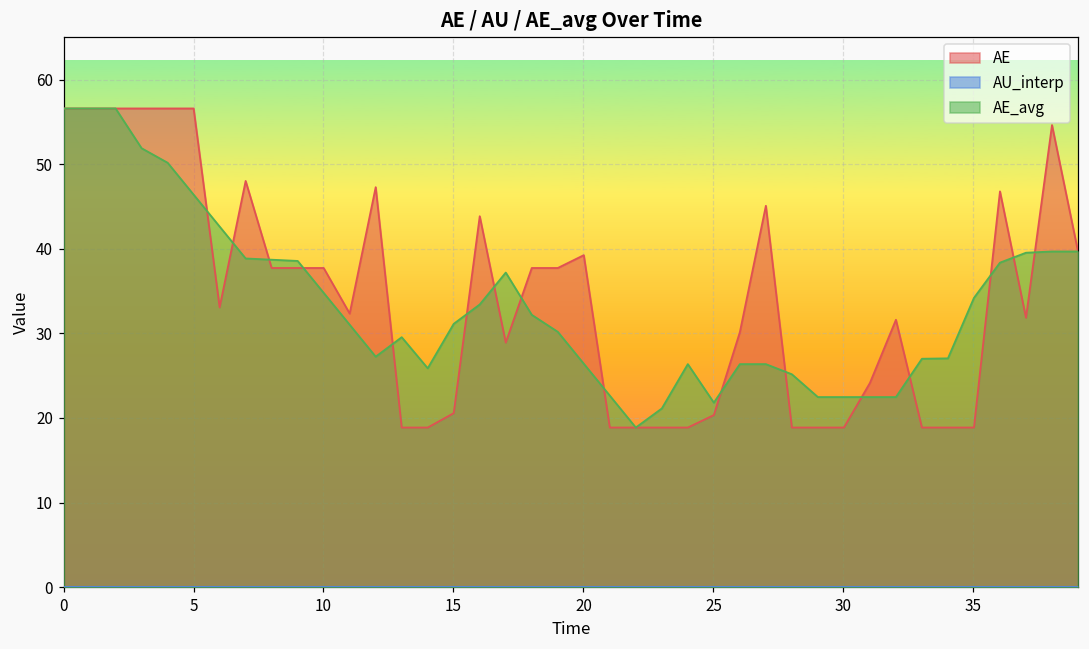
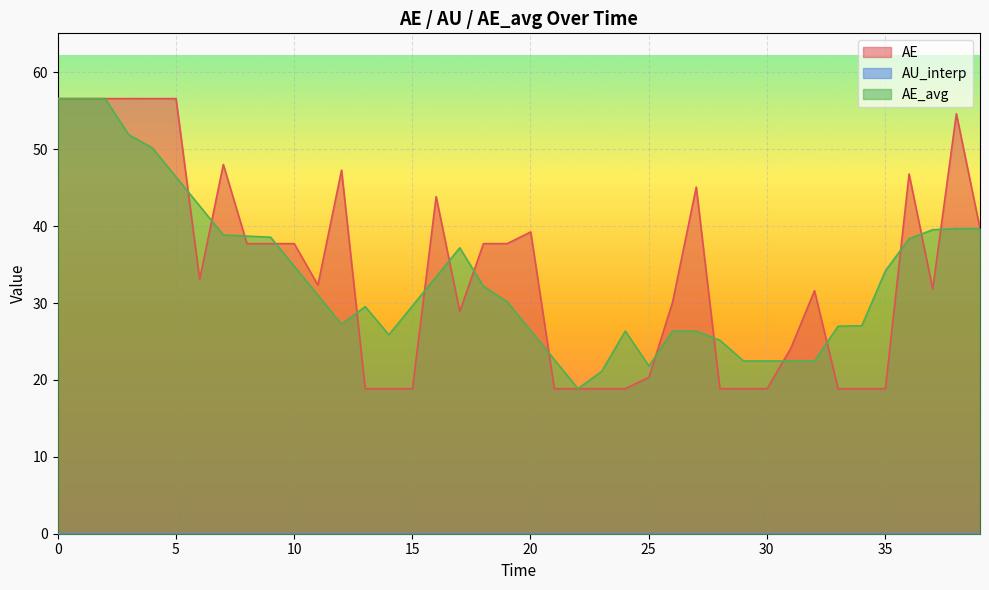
  {
    "AE": {
      "5": 57,
      "10": 38,
-     "15": 21,
+     "15": 19,
      "20": 39,
      "25": 20
    },
    "AU_interp": {
      "0": 0,
      "5": 0,
      "10": 0,
      "15": 0,
      "20": 0,
      "25": 0
    },
    "AE_avg": {
      "5": 46,
      "10": 35,
-     "15": 31,
+     "15": 30,
      "20": 26,
      "25": 22
    }
  }
